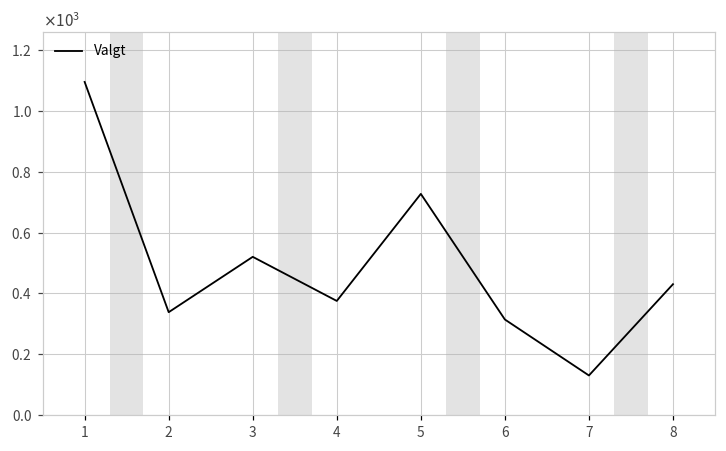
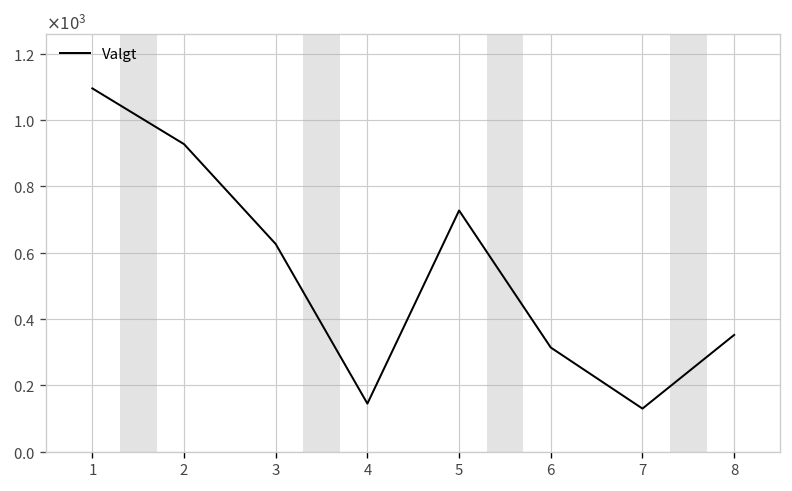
  {
    "1": 1100,
-   "2": 340,
-   "3": 520,
-   "4": 380,
+   "2": 930,
+   "3": 630,
+   "4": 150,
    "5": 730,
    "6": 310,
    "7": 130,
-   "8": 430
+   "8": 350
  }
